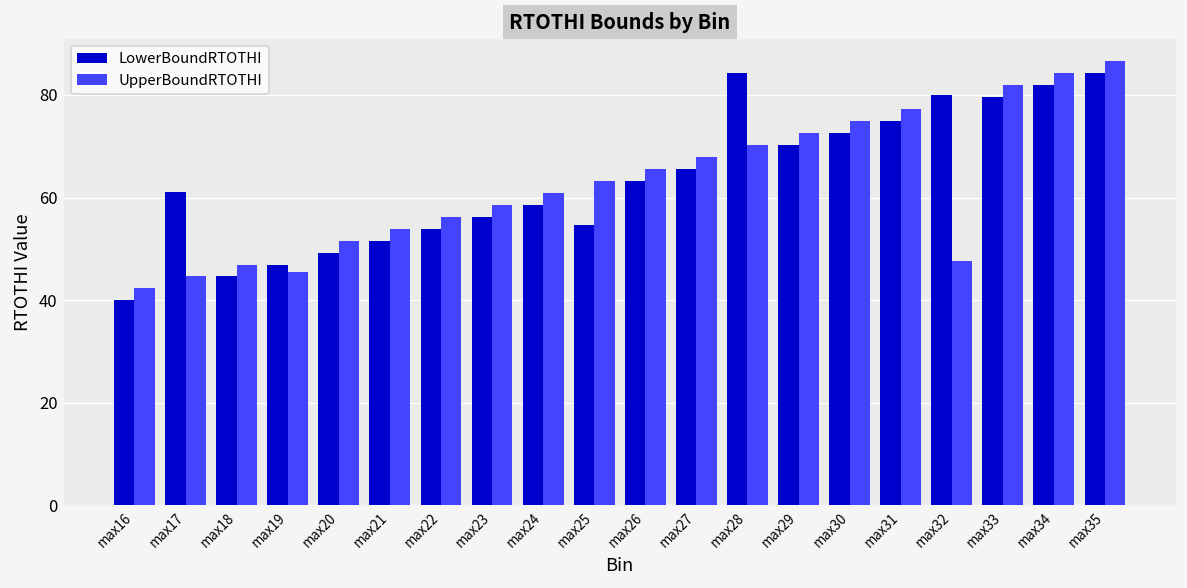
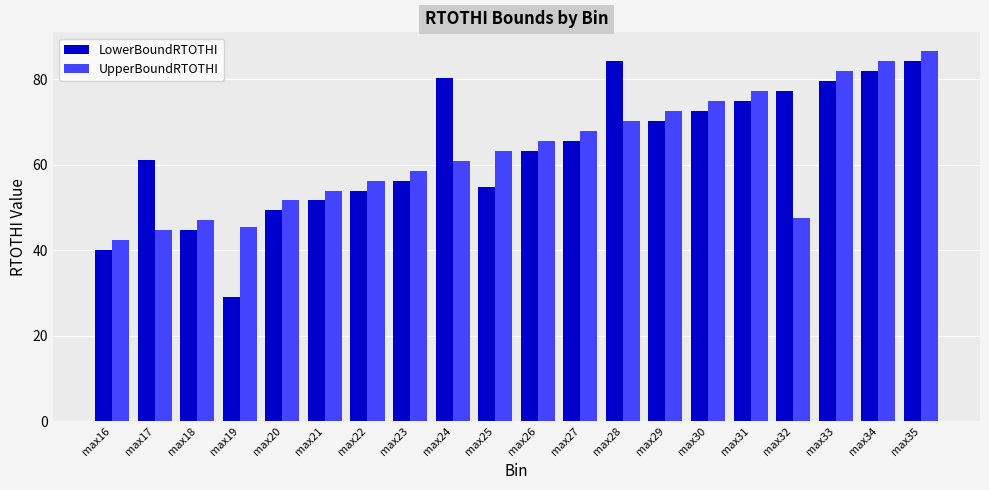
  {
    "LowerBoundRTOTHI": {
      "max16": 40,
      "max17": 61,
      "max18": 45,
-     "max19": 47,
+     "max19": 29,
      "max20": 49,
      "max21": 52,
      "max22": 54,
      "max23": 56,
-     "max24": 59,
+     "max24": 80,
      "max25": 55,
      "max26": 63,
      "max27": 66,
      "max28": 84,
      "max29": 70,
      "max30": 73,
      "max31": 75,
-     "max32": 80,
+     "max32": 77,
      "max33": 80,
      "max34": 82,
      "max35": 84
    },
    "UpperBoundRTOTHI": {
      "max16": 42,
      "max17": 45,
      "max18": 47,
      "max19": 45,
      "max20": 52,
      "max21": 54,
      "max22": 56,
      "max23": 59,
      "max24": 61,
      "max25": 63,
      "max26": 66,
      "max27": 68,
      "max28": 70,
      "max29": 73,
      "max30": 75,
      "max31": 77,
      "max32": 48,
      "max33": 82,
      "max34": 84,
      "max35": 87
    }
  }
